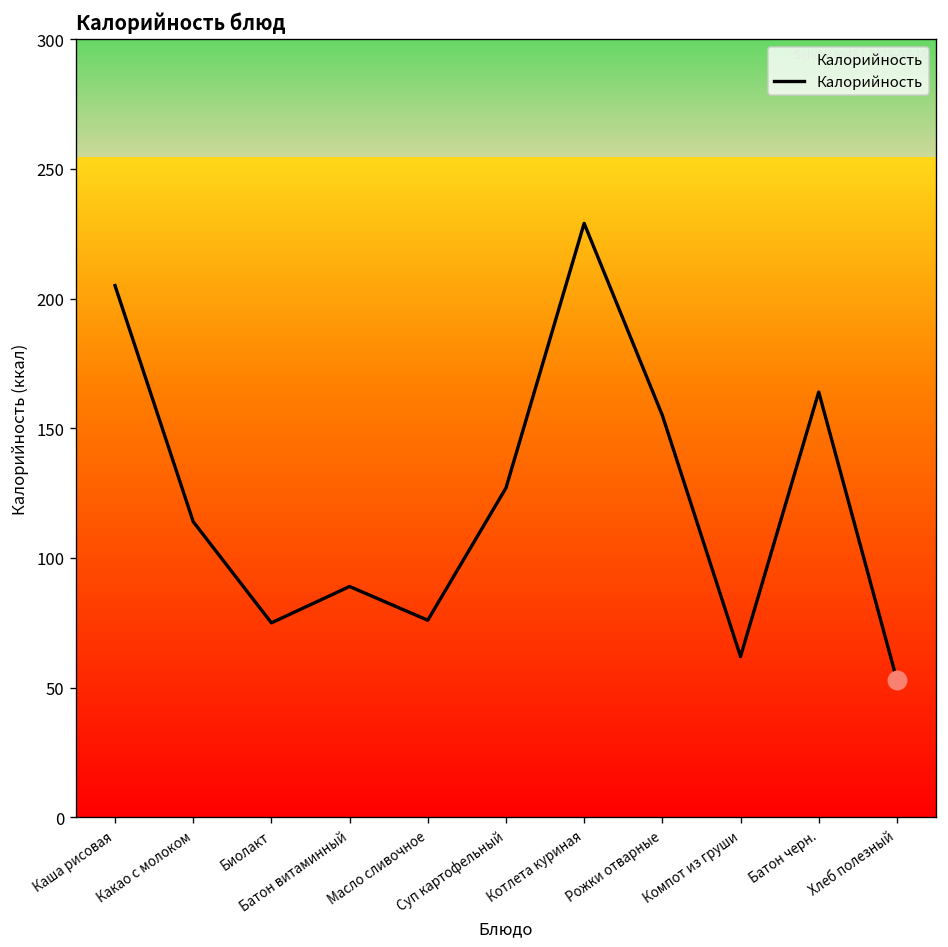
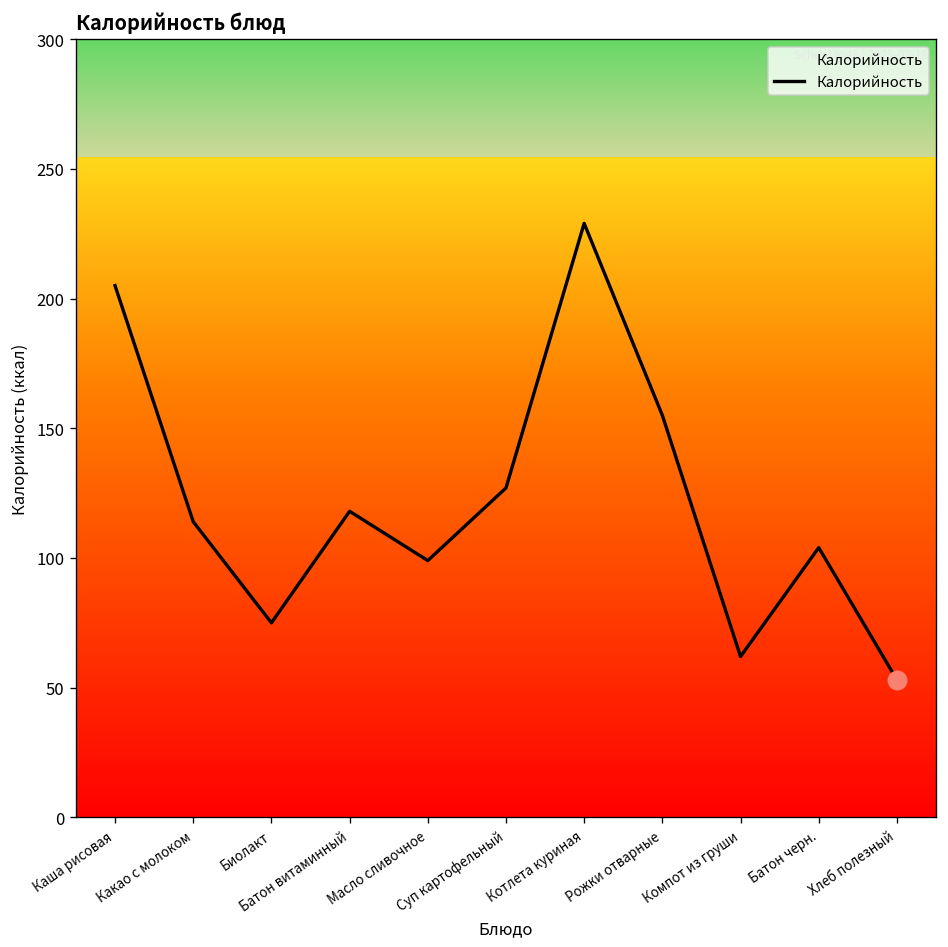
  {
    "Калорийность": {
      "Каша рисовая": 205,
      "Какао с молоком": 114,
      "Биолакт": 75,
-     "Батон витаминный": 89,
-     "Масло сливочное": 76,
+     "Батон витаминный": 118,
+     "Масло сливочное": 99,
      "Суп картофельный": 127,
      "Котлета куриная": 229,
      "Рожки отварные": 155,
      "Компот из груши": 62,
-     "Батон черн.": 164
+     "Батон черн.": 104
    }
  }
